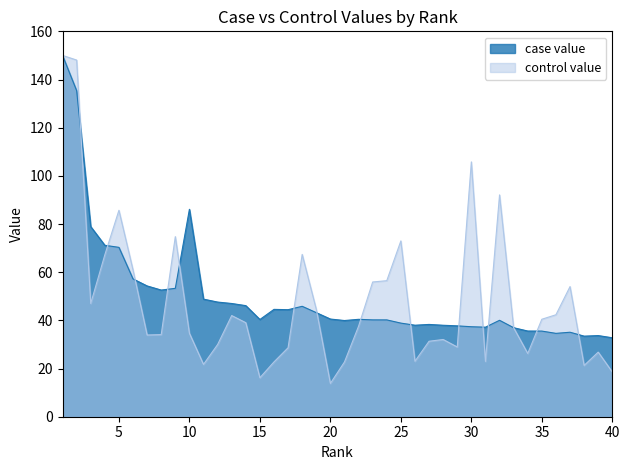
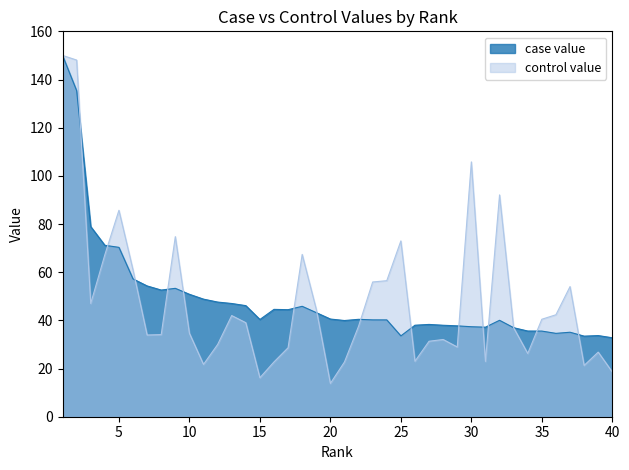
  {
    "case value": {
      "5": 70,
-     "10": 86,
+     "10": 51,
      "15": 40,
      "20": 41,
-     "25": 39,
+     "25": 34,
      "30": 37,
      "35": 36,
      "40": 33
    },
    "control value": {
      "5": 86,
      "10": 35,
      "15": 16,
      "20": 14,
      "25": 73,
      "30": 106,
      "35": 40,
      "40": 19
    }
  }
